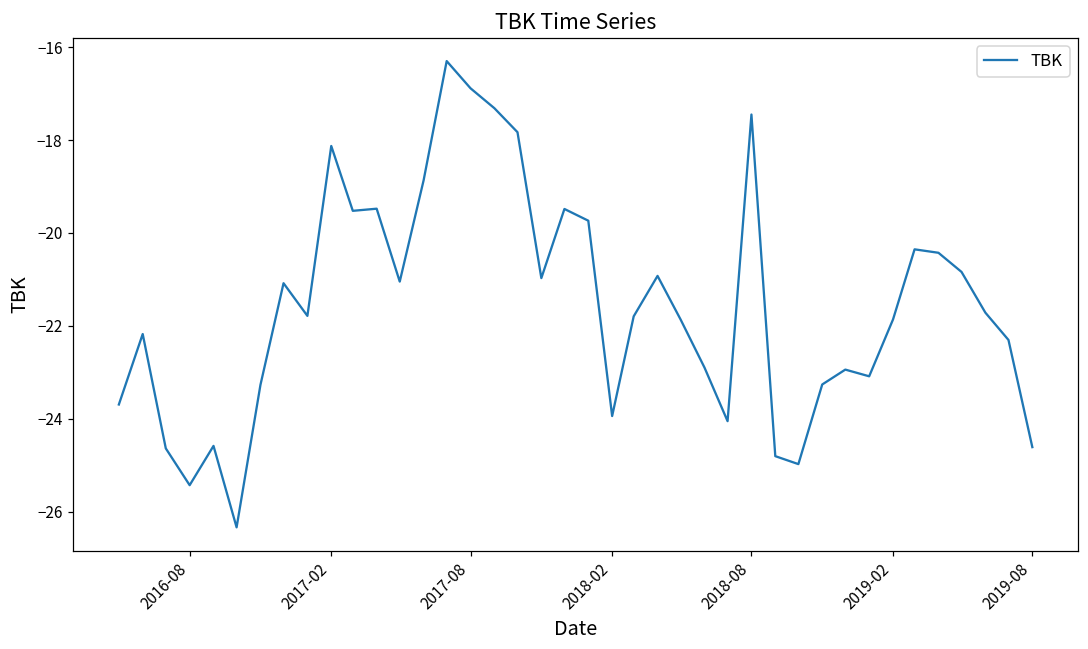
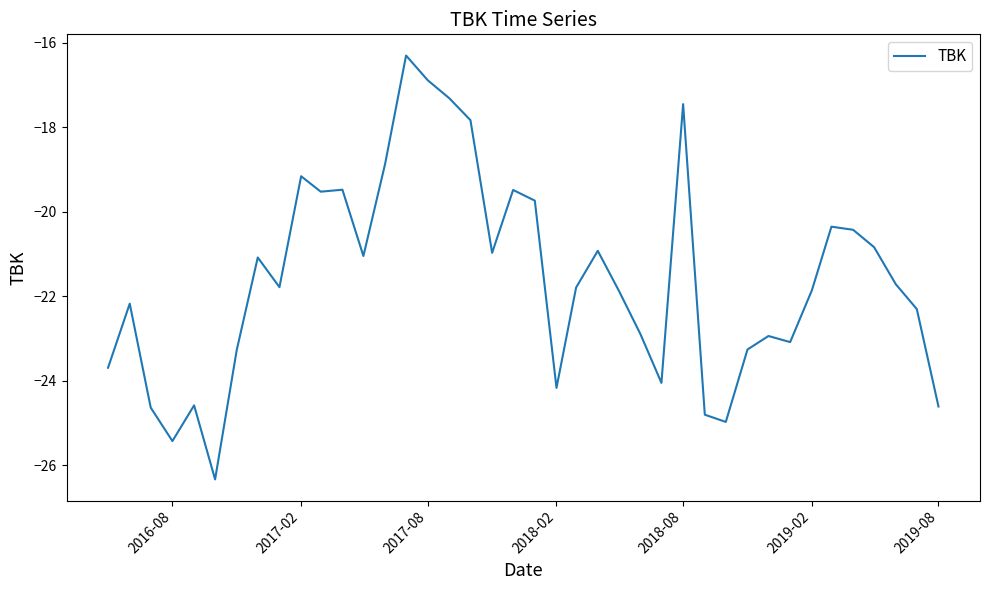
  {
    "2016-08": -25.4,
-   "2017-02": -18.1,
+   "2017-02": -19.2,
    "2017-08": -16.9,
-   "2018-02": -23.9,
+   "2018-02": -24.2,
    "2018-08": -17.5,
    "2019-02": -21.9,
    "2019-08": -24.6
  }
